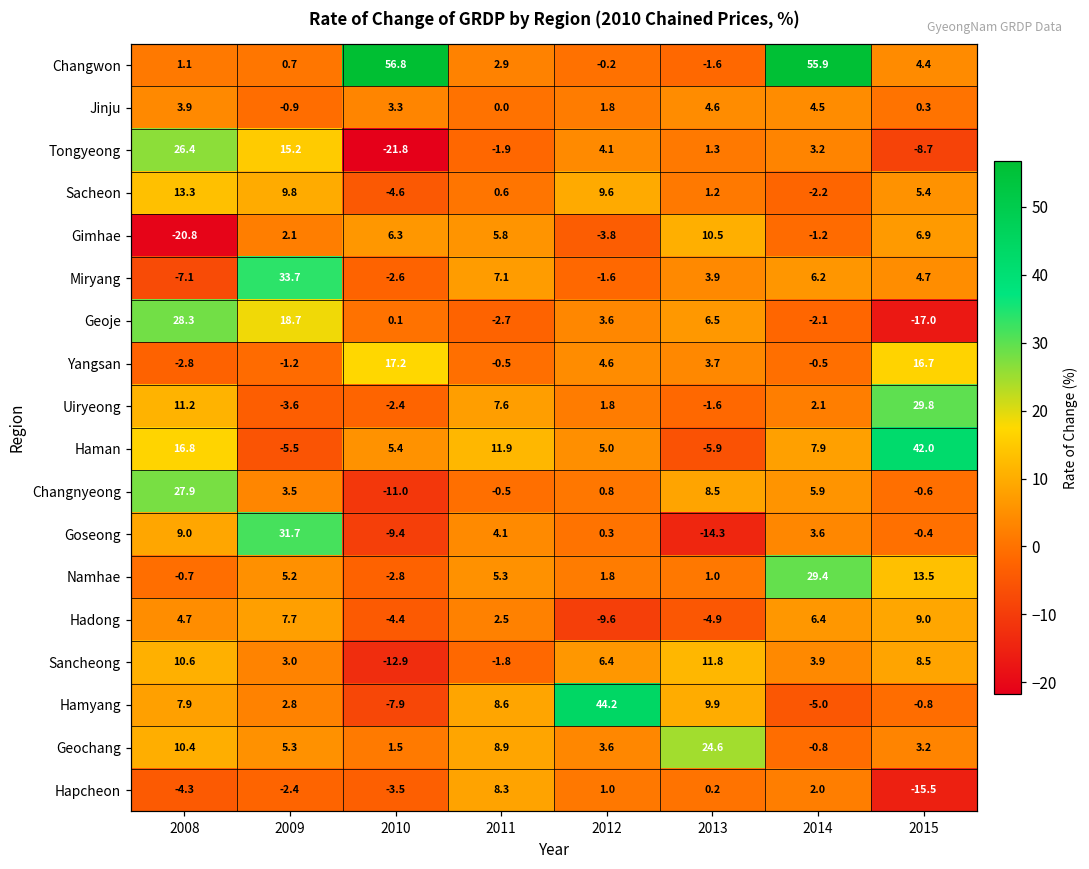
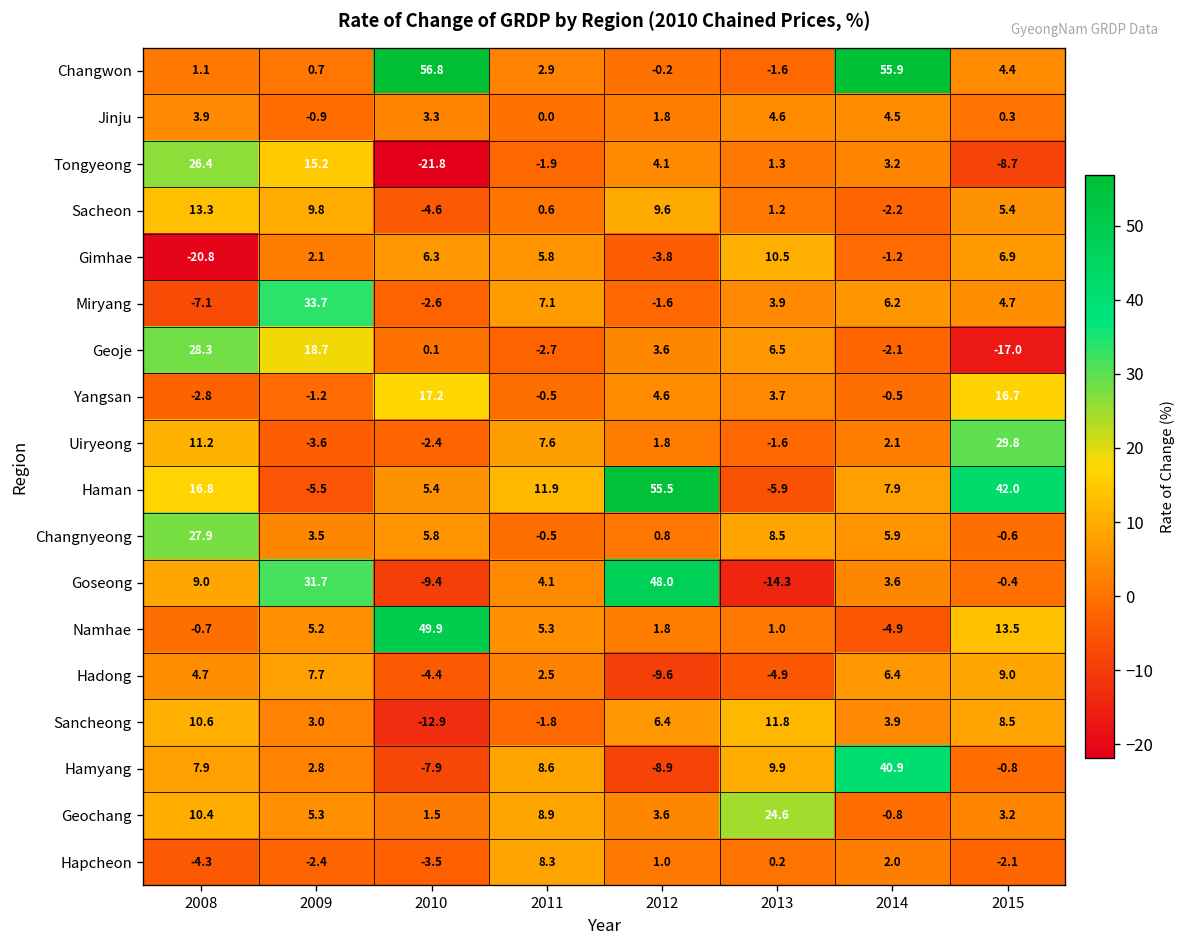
  {
    "Changwon": {
      "2008": 1.1,
      "2009": 0.7,
      "2010": 56.8,
      "2011": 2.9,
      "2012": -0.2,
      "2013": -1.6,
      "2014": 55.9,
      "2015": 4.4
    },
    "Jinju": {
      "2008": 3.9,
      "2009": -0.9,
      "2010": 3.3,
      "2011": 0.0,
      "2012": 1.8,
      "2013": 4.6,
      "2014": 4.5,
      "2015": 0.3
    },
    "Tongyeong": {
      "2008": 26.4,
      "2009": 15.2,
      "2010": -21.8,
      "2011": -1.9,
      "2012": 4.1,
      "2013": 1.3,
      "2014": 3.2,
      "2015": -8.7
    },
    "Sacheon": {
      "2008": 13.3,
      "2009": 9.8,
      "2010": -4.6,
      "2011": 0.6,
      "2012": 9.6,
      "2013": 1.2,
      "2014": -2.2,
      "2015": 5.4
    },
    "Gimhae": {
      "2008": -20.8,
      "2009": 2.1,
      "2010": 6.3,
      "2011": 5.8,
      "2012": -3.8,
      "2013": 10.5,
      "2014": -1.2,
      "2015": 6.9
    },
    "Miryang": {
      "2008": -7.1,
      "2009": 33.7,
      "2010": -2.6,
      "2011": 7.1,
      "2012": -1.6,
      "2013": 3.9,
      "2014": 6.2,
      "2015": 4.7
    },
    "Geoje": {
      "2008": 28.3,
      "2009": 18.7,
      "2010": 0.1,
      "2011": -2.7,
      "2012": 3.6,
      "2013": 6.5,
      "2014": -2.1,
      "2015": -17.0
    },
    "Yangsan": {
      "2008": -2.8,
      "2009": -1.2,
      "2010": 17.2,
      "2011": -0.5,
      "2012": 4.6,
      "2013": 3.7,
      "2014": -0.5,
      "2015": 16.7
    },
    "Uiryeong": {
      "2008": 11.2,
      "2009": -3.6,
      "2010": -2.4,
      "2011": 7.6,
      "2012": 1.8,
      "2013": -1.6,
      "2014": 2.1,
      "2015": 29.8
    },
    "Haman": {
      "2008": 16.8,
      "2009": -5.5,
      "2010": 5.4,
      "2011": 11.9,
-     "2012": 5.0,
+     "2012": 55.5,
      "2013": -5.9,
      "2014": 7.9,
      "2015": 42.0
    },
    "Changnyeong": {
      "2008": 27.9,
      "2009": 3.5,
-     "2010": -11.0,
+     "2010": 5.8,
      "2011": -0.5,
      "2012": 0.8,
      "2013": 8.5,
      "2014": 5.9,
      "2015": -0.6
    },
    "Goseong": {
      "2008": 9.0,
      "2009": 31.7,
      "2010": -9.4,
      "2011": 4.1,
-     "2012": 0.3,
+     "2012": 48.0,
      "2013": -14.3,
      "2014": 3.6,
      "2015": -0.4
    },
    "Namhae": {
      "2008": -0.7,
      "2009": 5.2,
-     "2010": -2.8,
+     "2010": 49.9,
      "2011": 5.3,
      "2012": 1.8,
      "2013": 1.0,
-     "2014": 29.4,
+     "2014": -4.9,
      "2015": 13.5
    },
    "Hadong": {
      "2008": 4.7,
      "2009": 7.7,
      "2010": -4.4,
      "2011": 2.5,
      "2012": -9.6,
      "2013": -4.9,
      "2014": 6.4,
      "2015": 9.0
    },
    "Sancheong": {
      "2008": 10.6,
      "2009": 3.0,
      "2010": -12.9,
      "2011": -1.8,
      "2012": 6.4,
      "2013": 11.8,
      "2014": 3.9,
      "2015": 8.5
    },
    "Hamyang": {
      "2008": 7.9,
      "2009": 2.8,
      "2010": -7.9,
      "2011": 8.6,
-     "2012": 44.2,
+     "2012": -8.9,
      "2013": 9.9,
-     "2014": -5.0,
+     "2014": 40.9,
      "2015": -0.8
    },
    "Geochang": {
      "2008": 10.4,
      "2009": 5.3,
      "2010": 1.5,
      "2011": 8.9,
      "2012": 3.6,
      "2013": 24.6,
      "2014": -0.8,
      "2015": 3.2
    },
    "Hapcheon": {
      "2008": -4.3,
      "2009": -2.4,
      "2010": -3.5,
      "2011": 8.3,
      "2012": 1.0,
      "2013": 0.2,
      "2014": 2.0,
-     "2015": -15.5
+     "2015": -2.1
    }
  }
